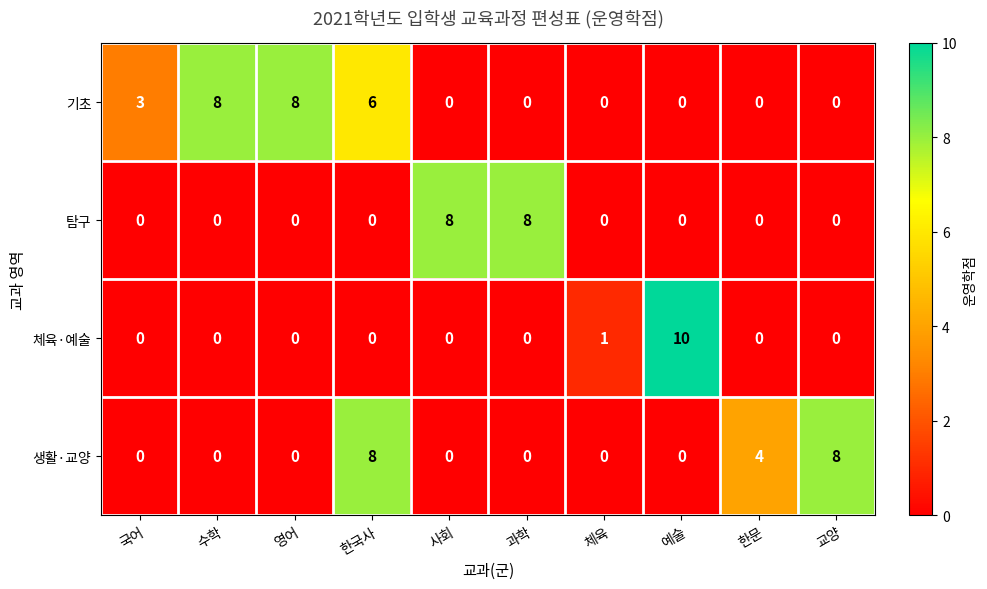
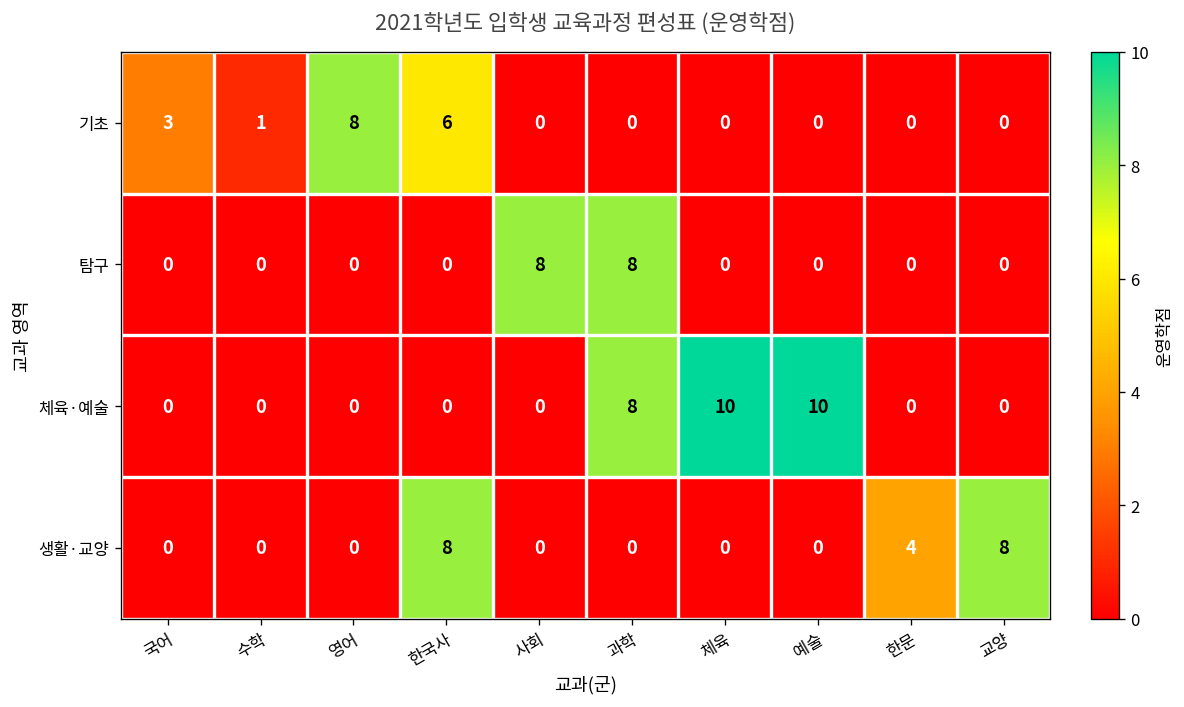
  {
    "기초": {
      "국어": 3,
-     "수학": 8,
+     "수학": 1,
      "영어": 8,
      "한국사": 6,
      "사회": 0,
      "과학": 0,
      "체육": 0,
      "예술": 0,
      "한문": 0,
      "교양": 0
    },
    "탐구": {
      "국어": 0,
      "수학": 0,
      "영어": 0,
      "한국사": 0,
      "사회": 8,
      "과학": 8,
      "체육": 0,
      "예술": 0,
      "한문": 0,
      "교양": 0
    },
    "체육·예술": {
      "국어": 0,
      "수학": 0,
      "영어": 0,
      "한국사": 0,
      "사회": 0,
-     "과학": 0,
-     "체육": 1,
+     "과학": 8,
+     "체육": 10,
      "예술": 10,
      "한문": 0,
      "교양": 0
    },
    "생활·교양": {
      "국어": 0,
      "수학": 0,
      "영어": 0,
      "한국사": 8,
      "사회": 0,
      "과학": 0,
      "체육": 0,
      "예술": 0,
      "한문": 4,
      "교양": 8
    }
  }
